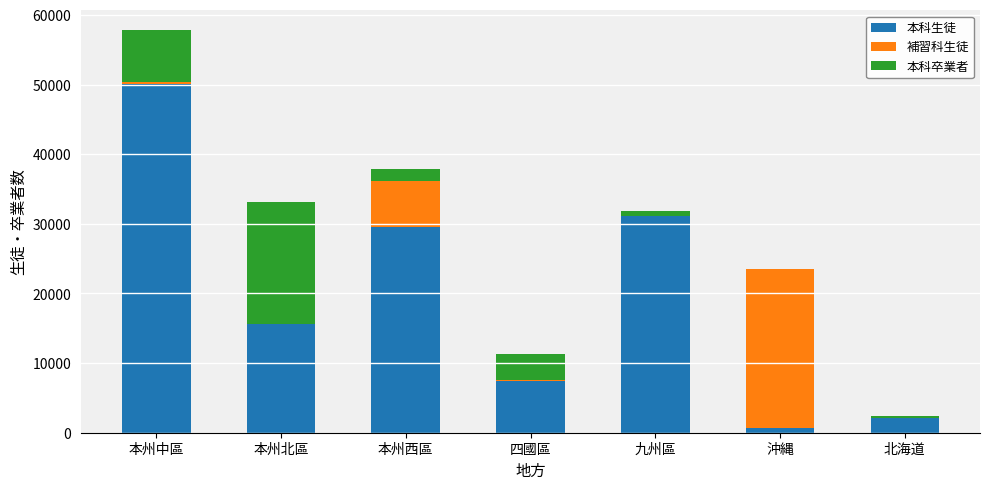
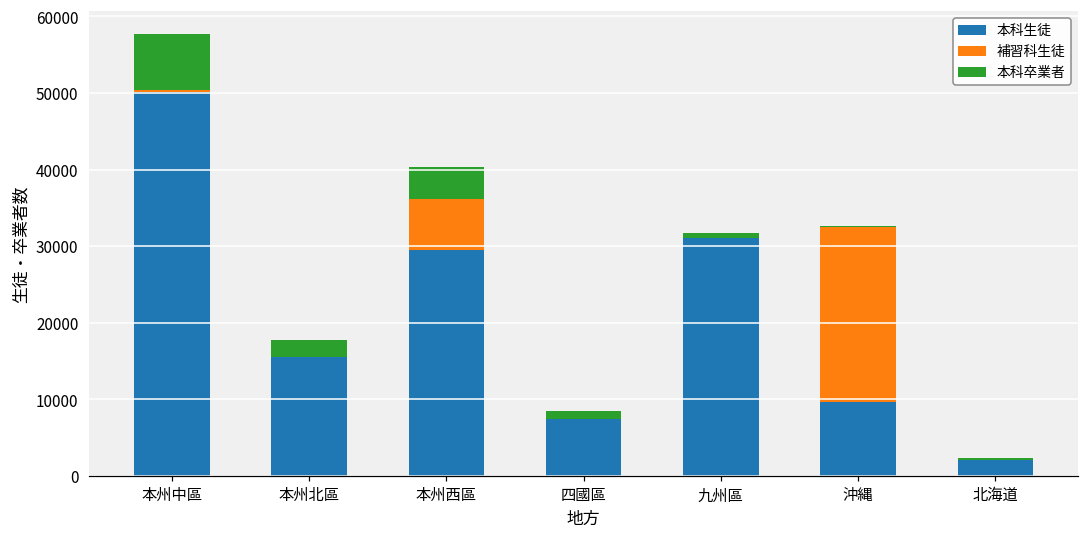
  {
    "本科生徒": {
      "本州中區": 50000,
      "本州北區": 16000,
      "本州西區": 30000,
      "四國區": 7000,
      "九州區": 31000,
-     "沖縄": 1000,
+     "沖縄": 10000,
      "北海道": 2000
    },
    "補習科生徒": {
      "本州西區": 7000,
      "沖縄": 23000,
      "北海道": 0
    },
    "本科卒業者": {
      "本州中區": 7000,
-     "本州北區": 17000,
-     "本州西區": 2000,
-     "四國區": 4000,
+     "本州北區": 2000,
+     "本州西區": 4000,
+     "四國區": 1000,
      "九州區": 1000
    }
  }
